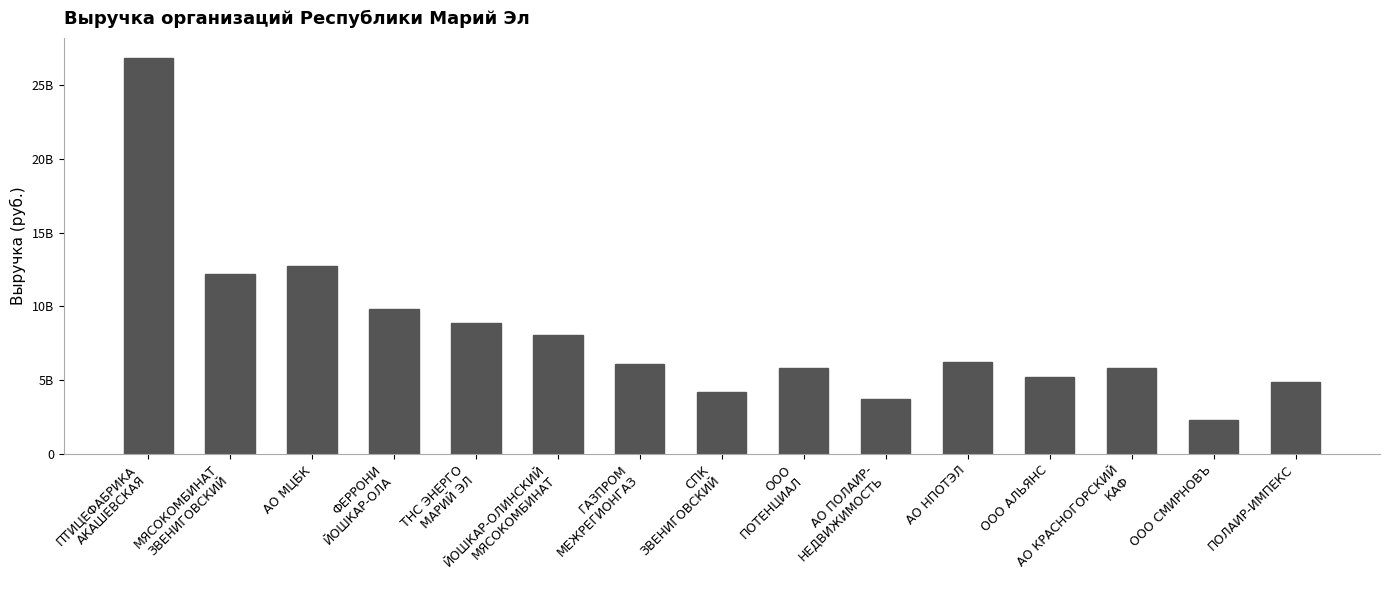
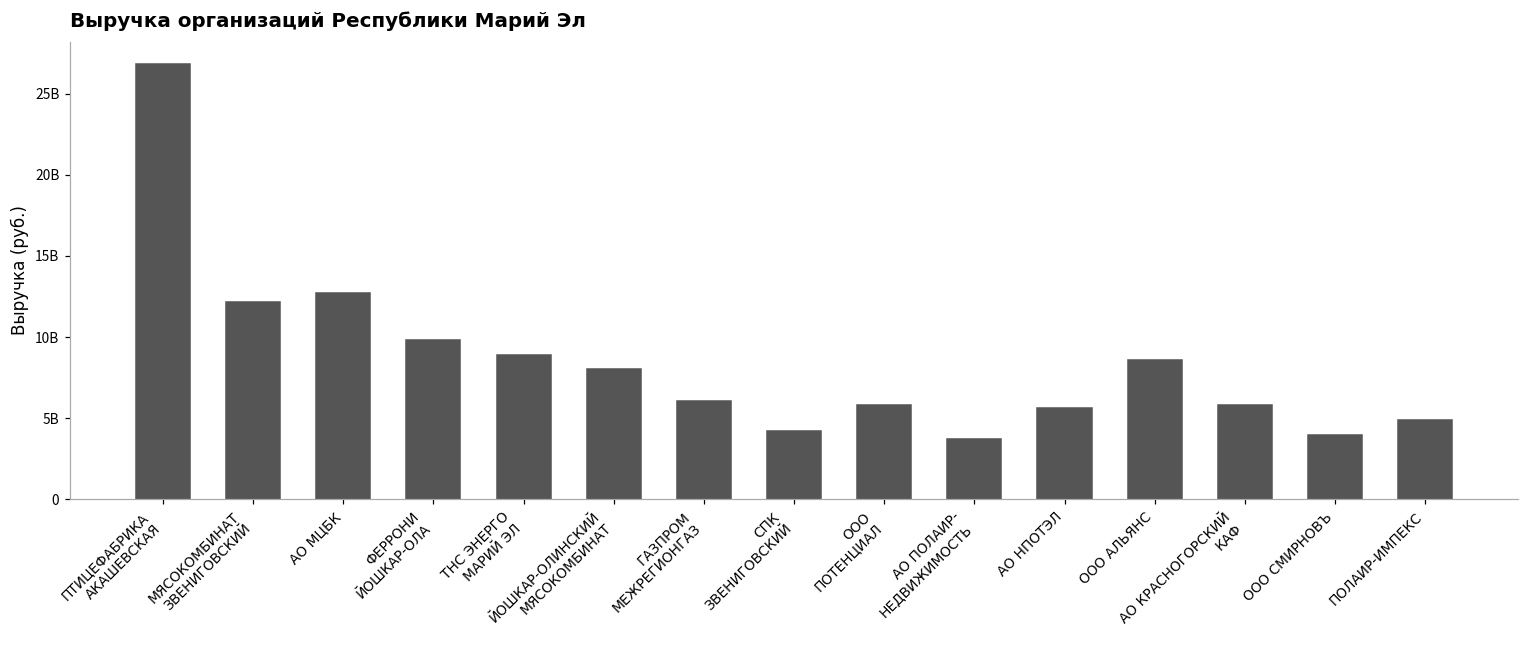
  {
    "ПТИЦЕФАБРИКА АКАШЕВСКАЯ": 26900000000,
    "МЯСОКОМБИНАТ ЗВЕНИГОВСКИЙ": 12200000000,
    "АО МЦБК": 12700000000,
    "ФЕРРОНИ ЙОШКАР-ОЛА": 9800000000,
    "ТНС ЭНЕРГО МАРИЙ ЭЛ": 8900000000,
    "ЙОШКАР-ОЛИНСКИЙ МЯСОКОМБИНАТ": 8000000000,
    "ГАЗПРОМ МЕЖРЕГИОНГАЗ": 6100000000,
    "СПК ЗВЕНИГОВСКИЙ": 4200000000,
    "ООО ПОТЕНЦИАЛ": 5800000000,
    "АО ПОЛАИР- НЕДВИЖИМОСТЬ": 3700000000,
-   "АО НПОТЭЛ": 6200000000,
-   "ООО АЛЬЯНС": 5200000000,
+   "АО НПОТЭЛ": 5600000000,
+   "ООО АЛЬЯНС": 8600000000,
    "АО КРАСНОГОРСКИЙ КАФ": 5800000000,
-   "ООО СМИРНОВЪ": 2300000000,
+   "ООО СМИРНОВЪ": 4000000000,
    "ПОЛАИР-ИМПЕКС": 4900000000
  }
